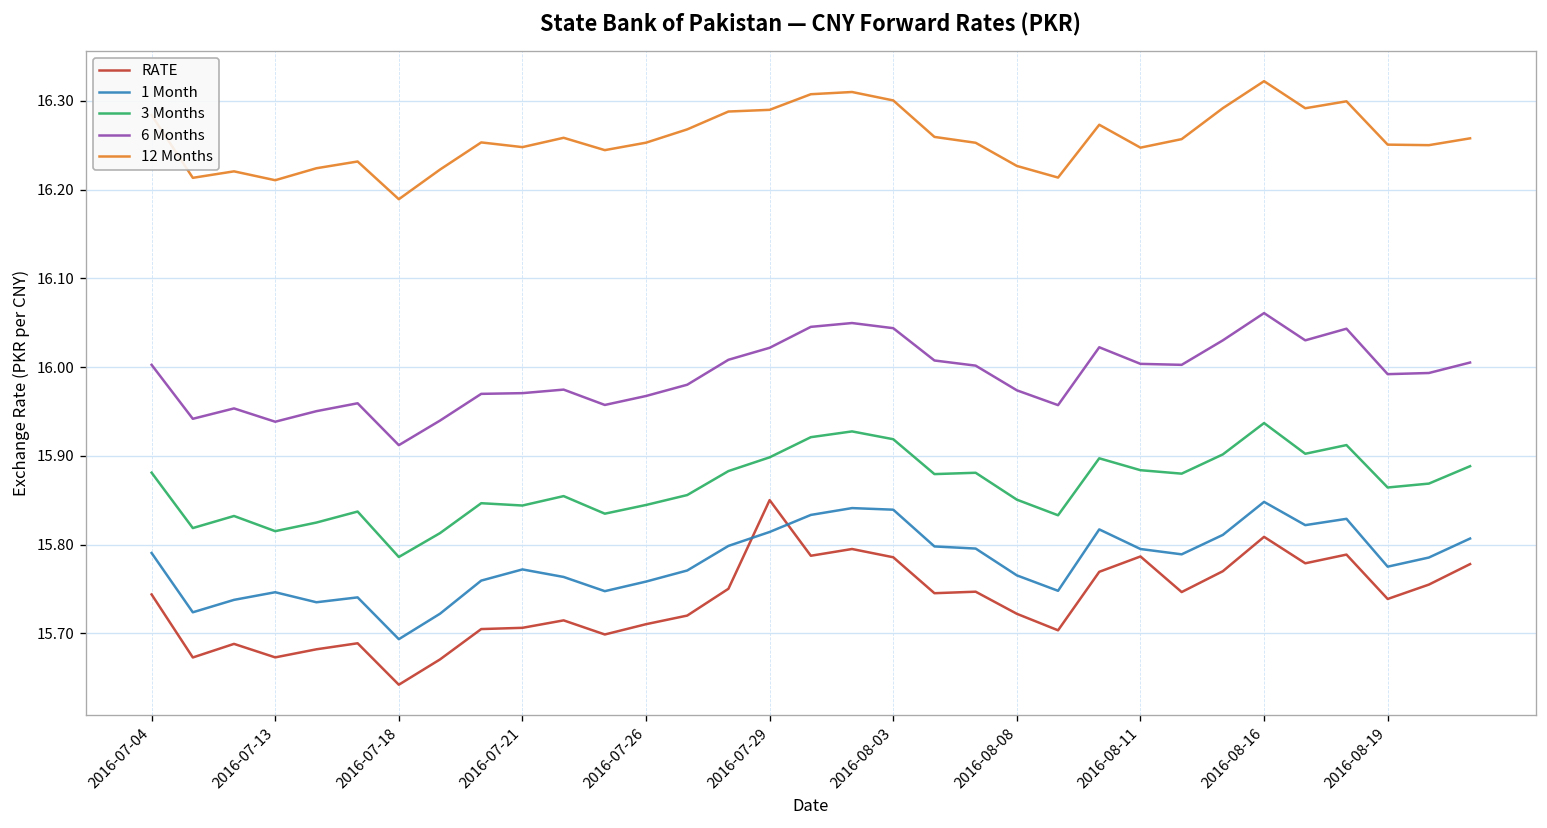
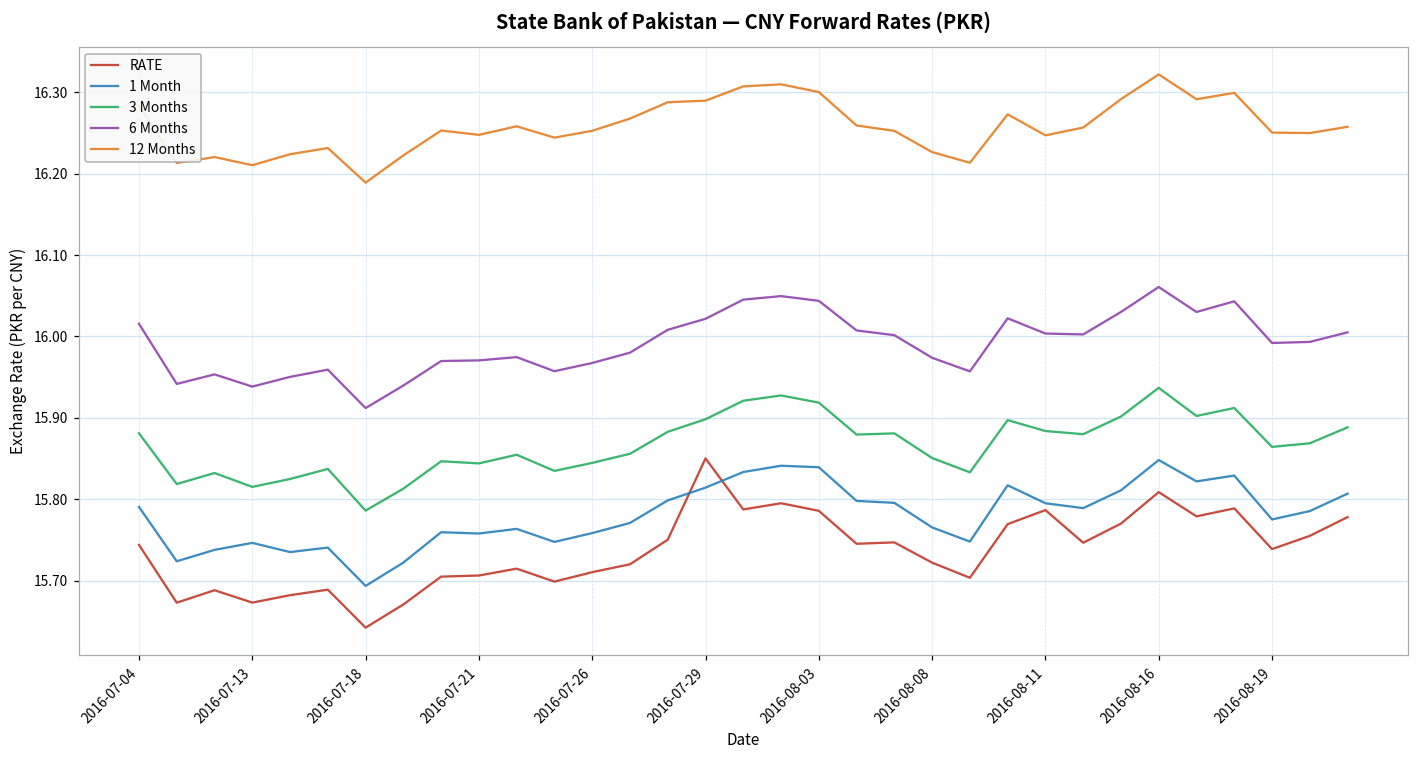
  {
    "RATE": {
      "2016-07-04": 15.74,
      "2016-07-13": 15.67,
      "2016-07-18": 15.64,
      "2016-07-21": 15.71,
      "2016-07-26": 15.71,
      "2016-07-29": 15.85,
      "2016-08-03": 15.79,
      "2016-08-08": 15.72,
      "2016-08-11": 15.79,
      "2016-08-16": 15.81,
      "2016-08-19": 15.74
    },
    "1 Month": {
      "2016-07-04": 15.79,
      "2016-07-13": 15.75,
      "2016-07-18": 15.69,
-     "2016-07-21": 15.77,
+     "2016-07-21": 15.76,
      "2016-07-26": 15.76,
      "2016-07-29": 15.81,
      "2016-08-03": 15.84,
      "2016-08-08": 15.77,
      "2016-08-11": 15.80,
      "2016-08-16": 15.85,
      "2016-08-19": 15.78
    },
    "3 Months": {
      "2016-07-04": 15.88,
      "2016-07-13": 15.82,
      "2016-07-18": 15.79,
      "2016-07-21": 15.84,
      "2016-07-26": 15.84,
      "2016-07-29": 15.90,
      "2016-08-03": 15.92,
      "2016-08-08": 15.85,
      "2016-08-11": 15.88,
      "2016-08-16": 15.94,
      "2016-08-19": 15.86
    },
    "6 Months": {
-     "2016-07-04": 16.00,
+     "2016-07-04": 16.02,
      "2016-07-13": 15.94,
      "2016-07-18": 15.91,
      "2016-07-21": 15.97,
      "2016-07-26": 15.97,
      "2016-07-29": 16.02,
      "2016-08-03": 16.04,
      "2016-08-08": 15.97,
      "2016-08-11": 16.00,
      "2016-08-16": 16.06,
      "2016-08-19": 15.99
    },
    "12 Months": {
      "2016-07-13": 16.21,
      "2016-07-18": 16.19,
      "2016-07-21": 16.25,
      "2016-07-26": 16.25,
      "2016-07-29": 16.29,
      "2016-08-03": 16.30,
      "2016-08-08": 16.23,
      "2016-08-11": 16.25,
      "2016-08-16": 16.32,
      "2016-08-19": 16.25
    }
  }
